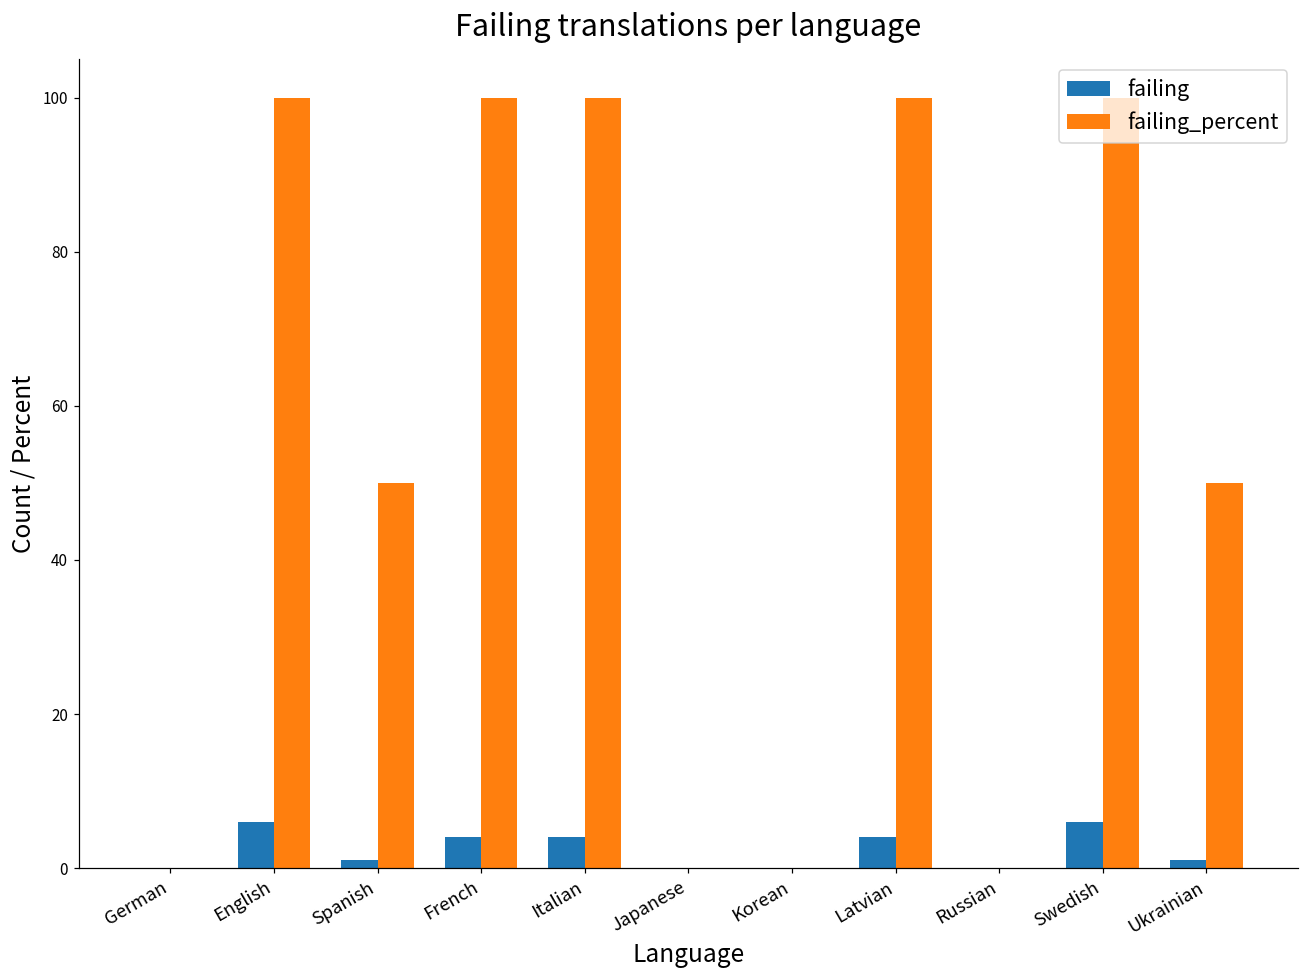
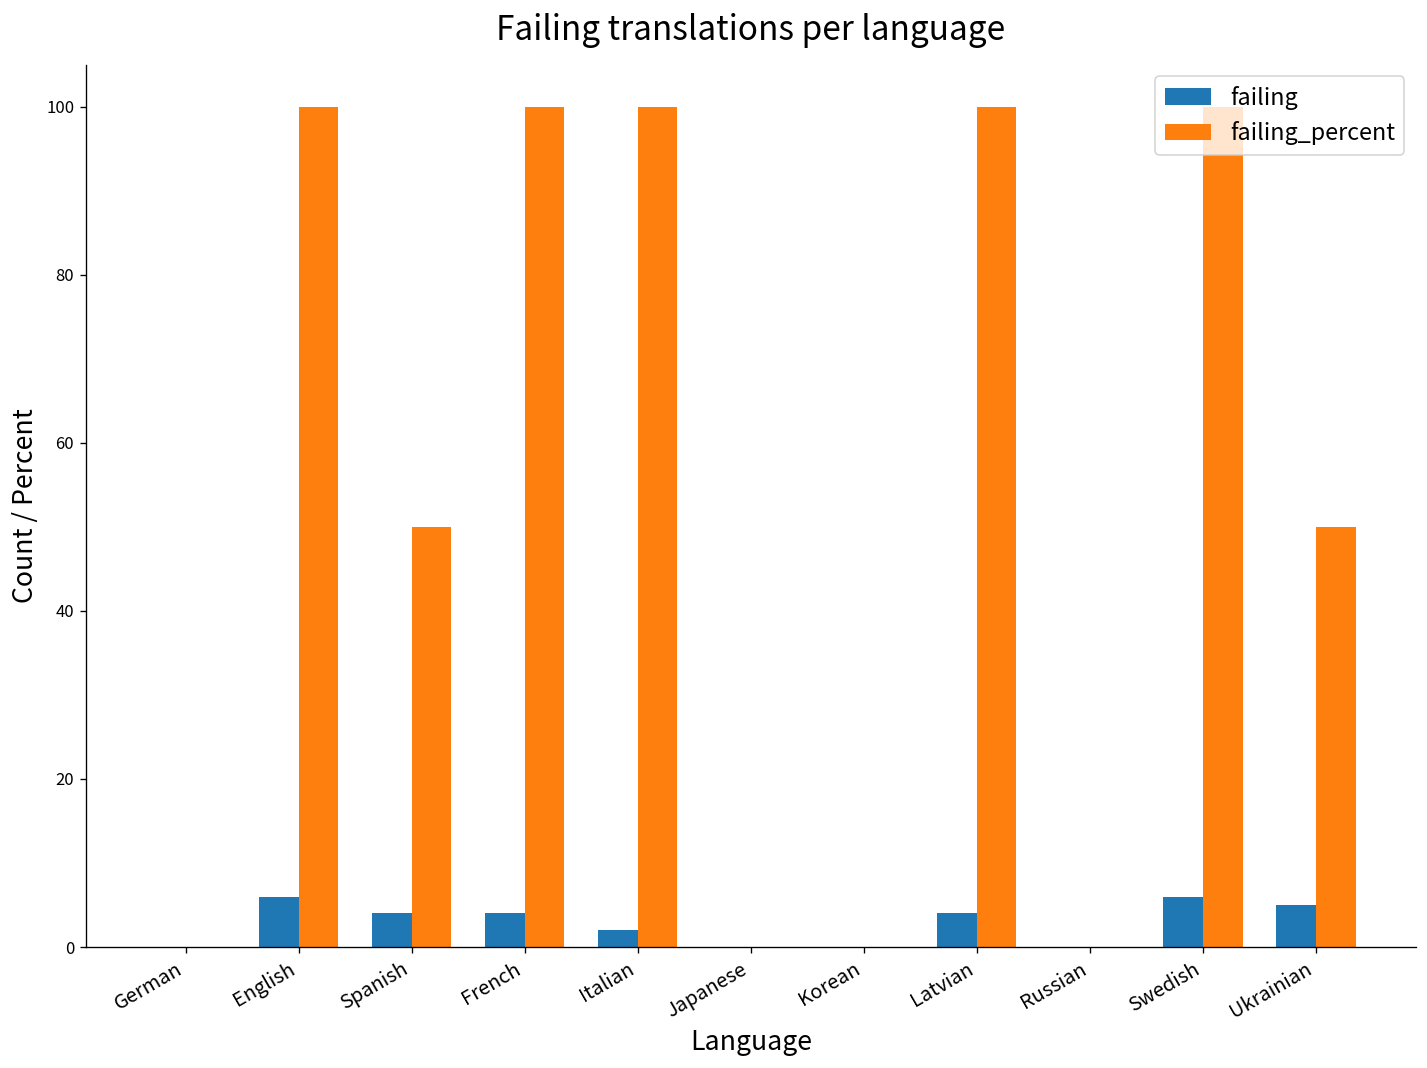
  {
    "failing": {
      "German": 0,
      "English": 6,
-     "Spanish": 1,
+     "Spanish": 4,
      "French": 4,
-     "Italian": 4,
+     "Italian": 2,
      "Japanese": 0,
      "Korean": 0,
      "Latvian": 4,
      "Russian": 0,
      "Swedish": 6,
-     "Ukrainian": 1
+     "Ukrainian": 5
    },
    "failing_percent": {
      "German": 0,
      "English": 100,
      "Spanish": 50,
      "French": 100,
      "Italian": 100,
      "Japanese": 0,
      "Korean": 0,
      "Latvian": 100,
      "Russian": 0,
      "Ukrainian": 50
    }
  }
